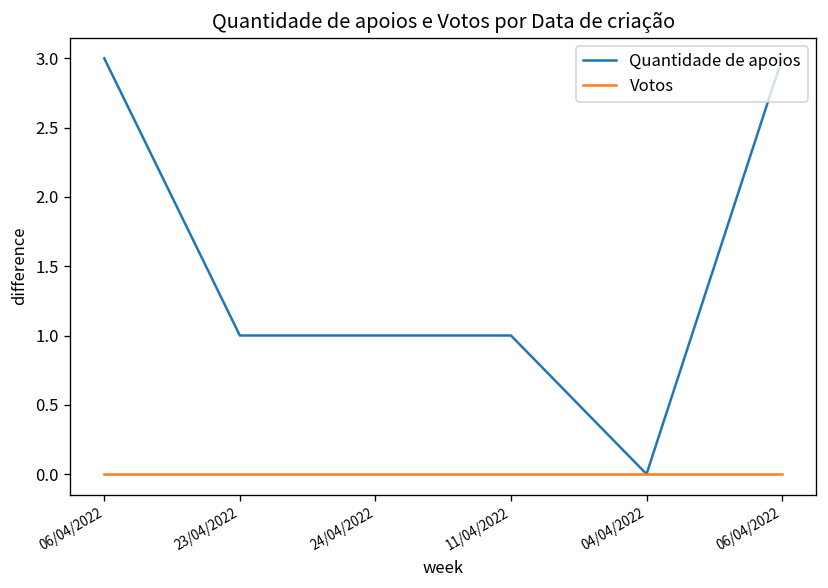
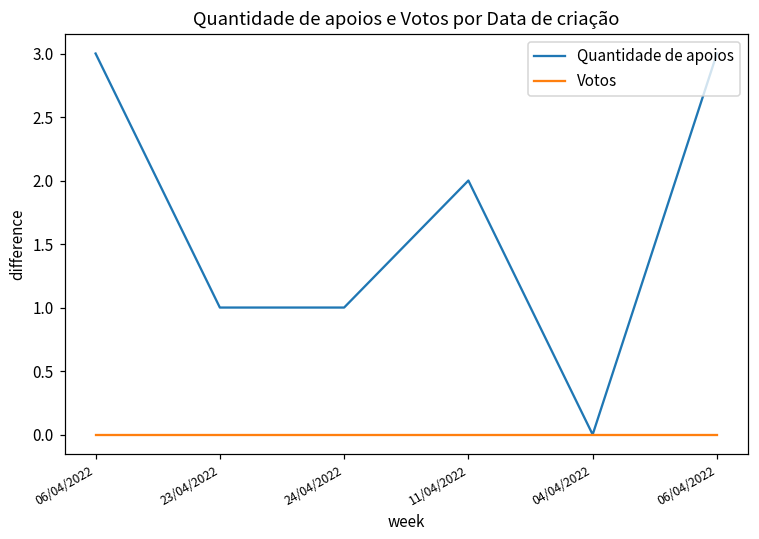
  {
    "Quantidade de apoios": {
      "23/04/2022": 1,
      "24/04/2022": 1,
-     "11/04/2022": 1
+     "11/04/2022": 2
    },
    "Votos": {
      "23/04/2022": 0,
      "24/04/2022": 0,
      "11/04/2022": 0
    }
  }
